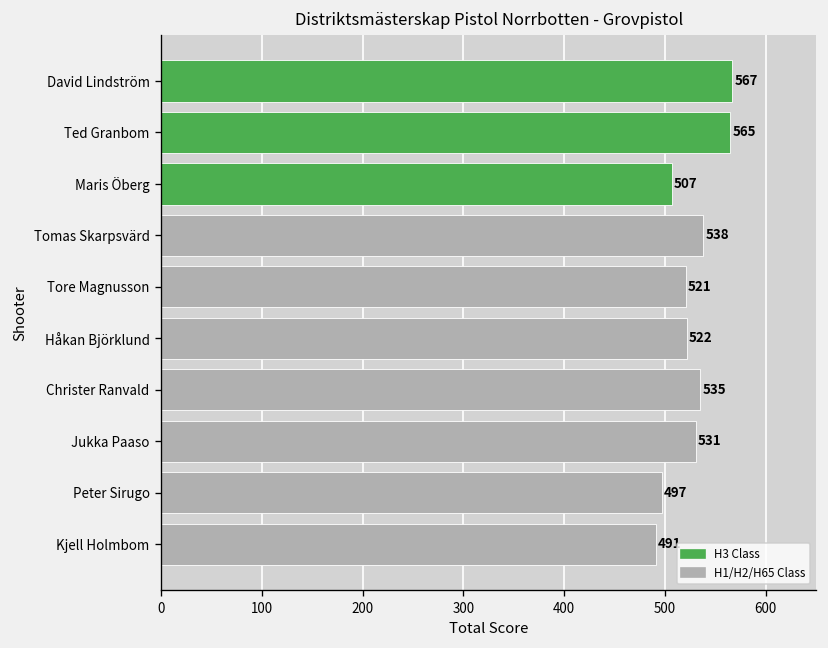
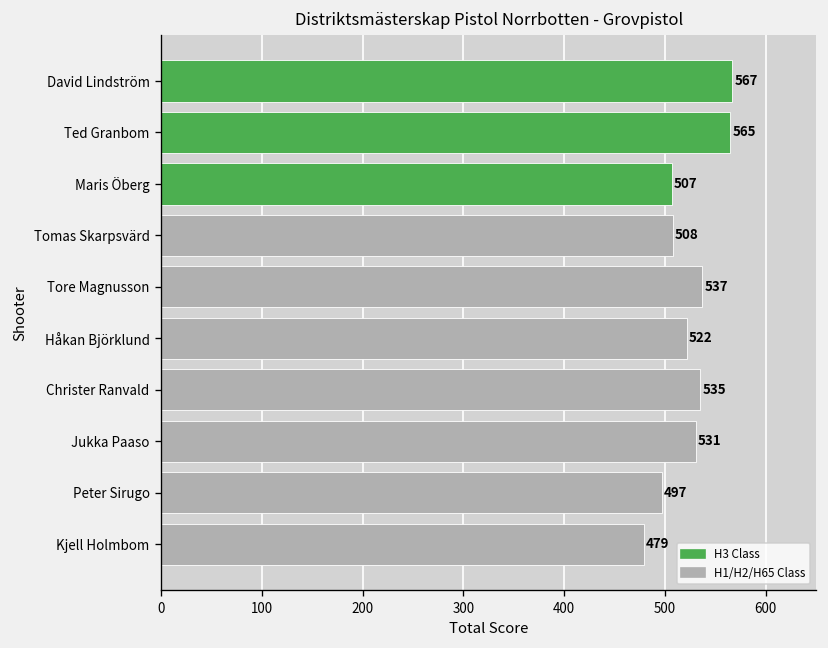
  {
    "David Lindström": 567,
    "Ted Granbom": 565,
    "Maris Öberg": 507,
-   "Tomas Skarpsvärd": 538,
-   "Tore Magnusson": 521,
+   "Tomas Skarpsvärd": 508,
+   "Tore Magnusson": 537,
    "Håkan Björklund": 522,
    "Christer Ranvald": 535,
    "Jukka Paaso": 531,
    "Peter Sirugo": 497,
-   "Kjell Holmbom": 490
+   "Kjell Holmbom": 480
  }
